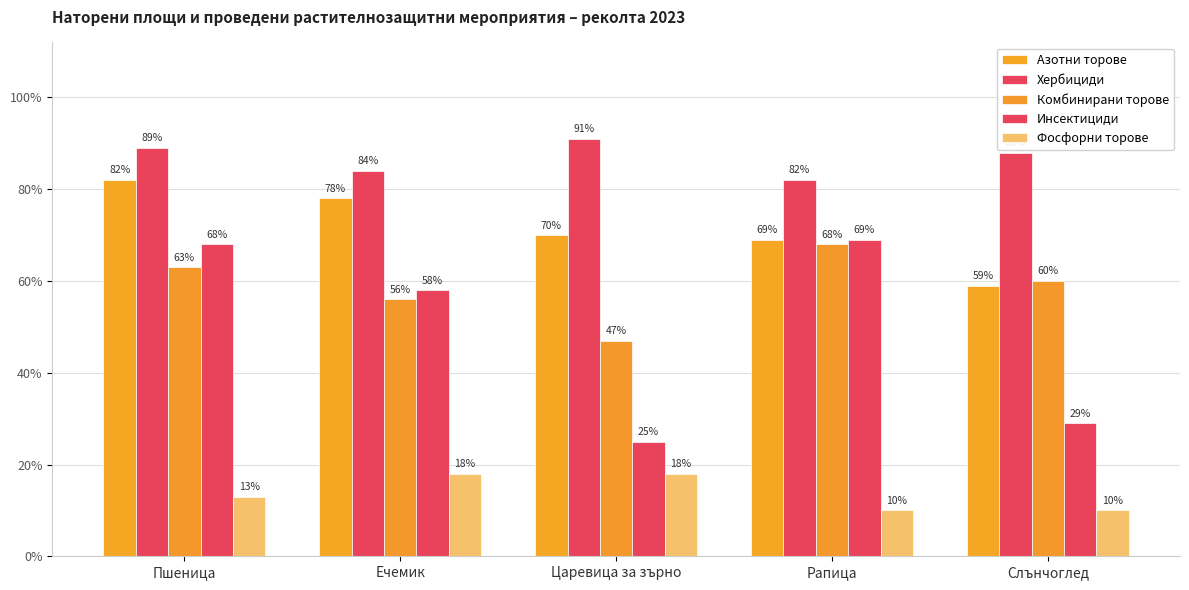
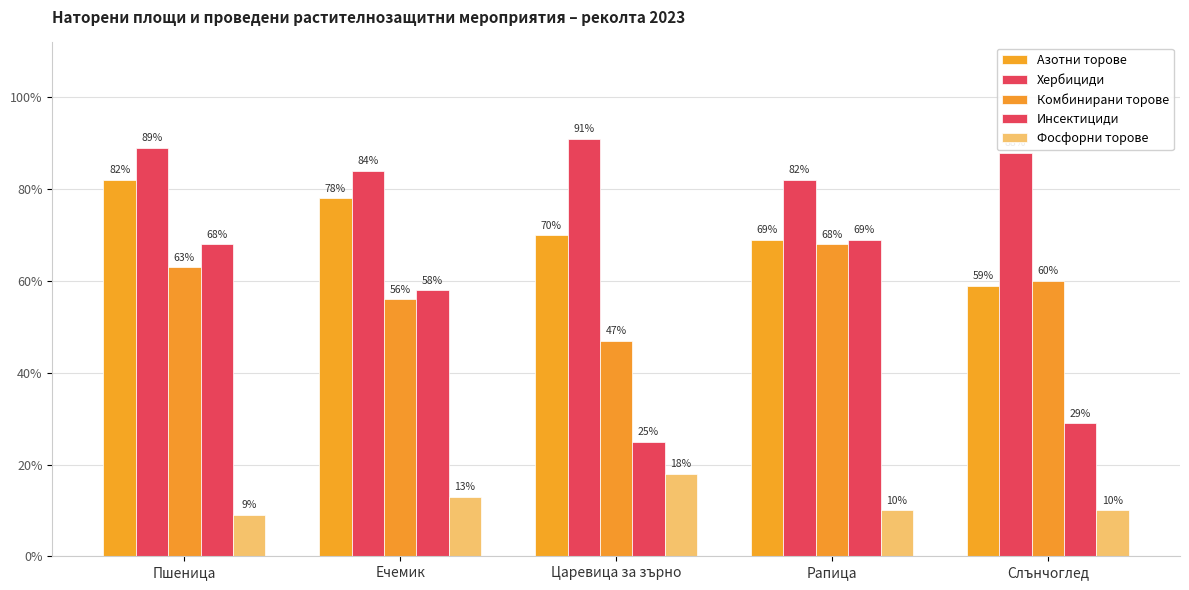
  {
    "Фосфорни торове": {
-     "Пшеница": "13%",
-     "Ечемик": "18%",
+     "Пшеница": "9%",
+     "Ечемик": "13%",
      "Царевица за зърно": "18%",
      "Рапица": "10%",
      "Слънчоглед": "10%"
    }
  }
